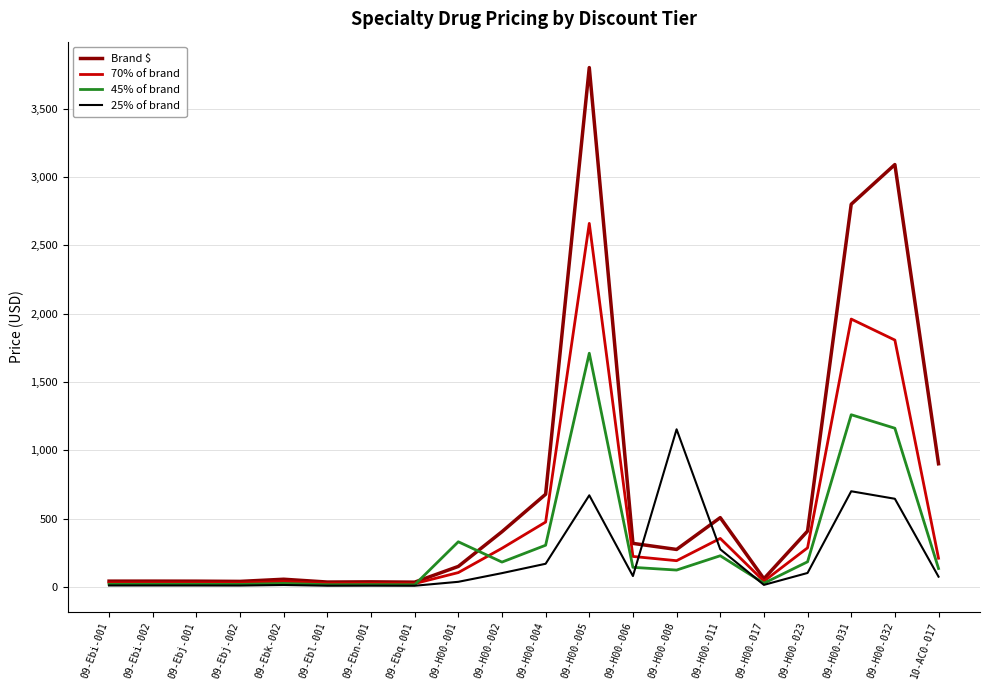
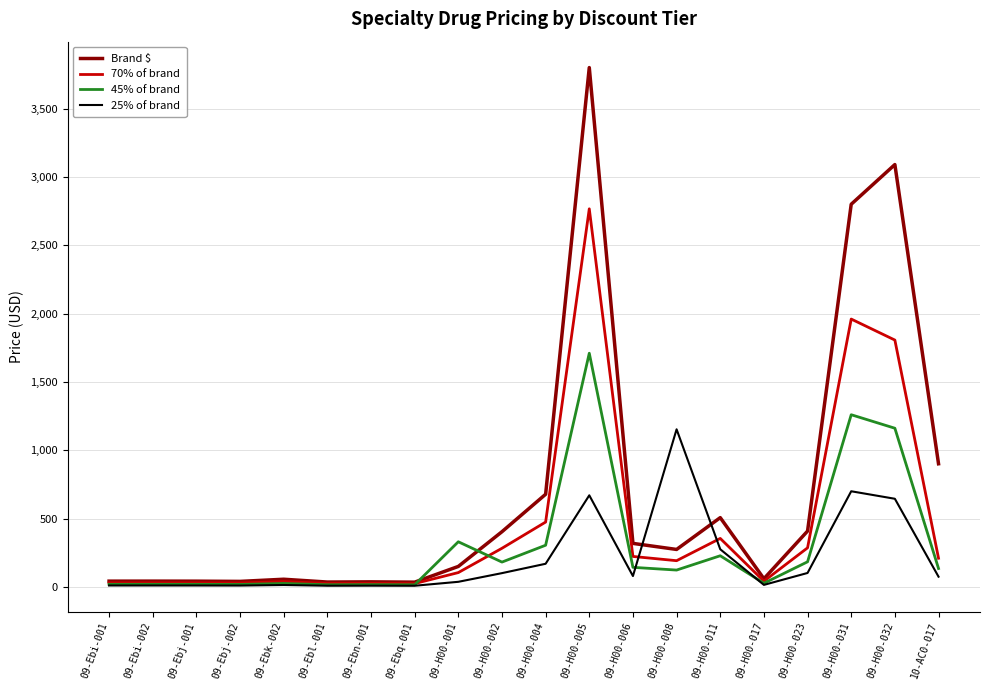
  {
    "Brand $": {
      "09-H00-001": "150",
      "09-H00-002": "400",
      "09-H00-004": "680",
      "09-H00-005": "3,800",
      "09-H00-006": "320",
      "09-H00-008": "270",
      "09-H00-011": "510",
      "09-H00-023": "410",
      "09-H00-031": "2,800",
      "09-H00-032": "3,090",
      "10-AC0-017": "900"
    },
    "70% of brand": {
      "09-H00-001": "110",
      "09-H00-002": "280",
      "09-H00-004": "470",
-     "09-H00-005": "2,660",
+     "09-H00-005": "2,770",
      "09-H00-006": "220",
      "09-H00-008": "190",
      "09-H00-011": "350",
      "09-H00-023": "290",
      "09-H00-031": "1,960",
      "09-H00-032": "1,810",
      "10-AC0-017": "210"
    },
    "45% of brand": {
      "09-H00-001": "330",
      "09-H00-002": "180",
      "09-H00-004": "310",
      "09-H00-005": "1,710",
      "09-H00-006": "140",
      "09-H00-008": "120",
      "09-H00-011": "230",
      "09-H00-023": "180",
      "09-H00-031": "1,260",
      "09-H00-032": "1,160",
      "10-AC0-017": "140"
    },
    "25% of brand": {
      "09-H00-001": "40",
      "09-H00-002": "100",
      "09-H00-004": "170",
      "09-H00-005": "670",
      "09-H00-006": "80",
      "09-H00-008": "1,150",
      "09-H00-011": "280",
      "09-H00-023": "100",
      "09-H00-031": "700",
      "09-H00-032": "650",
      "10-AC0-017": "80"
    }
  }
